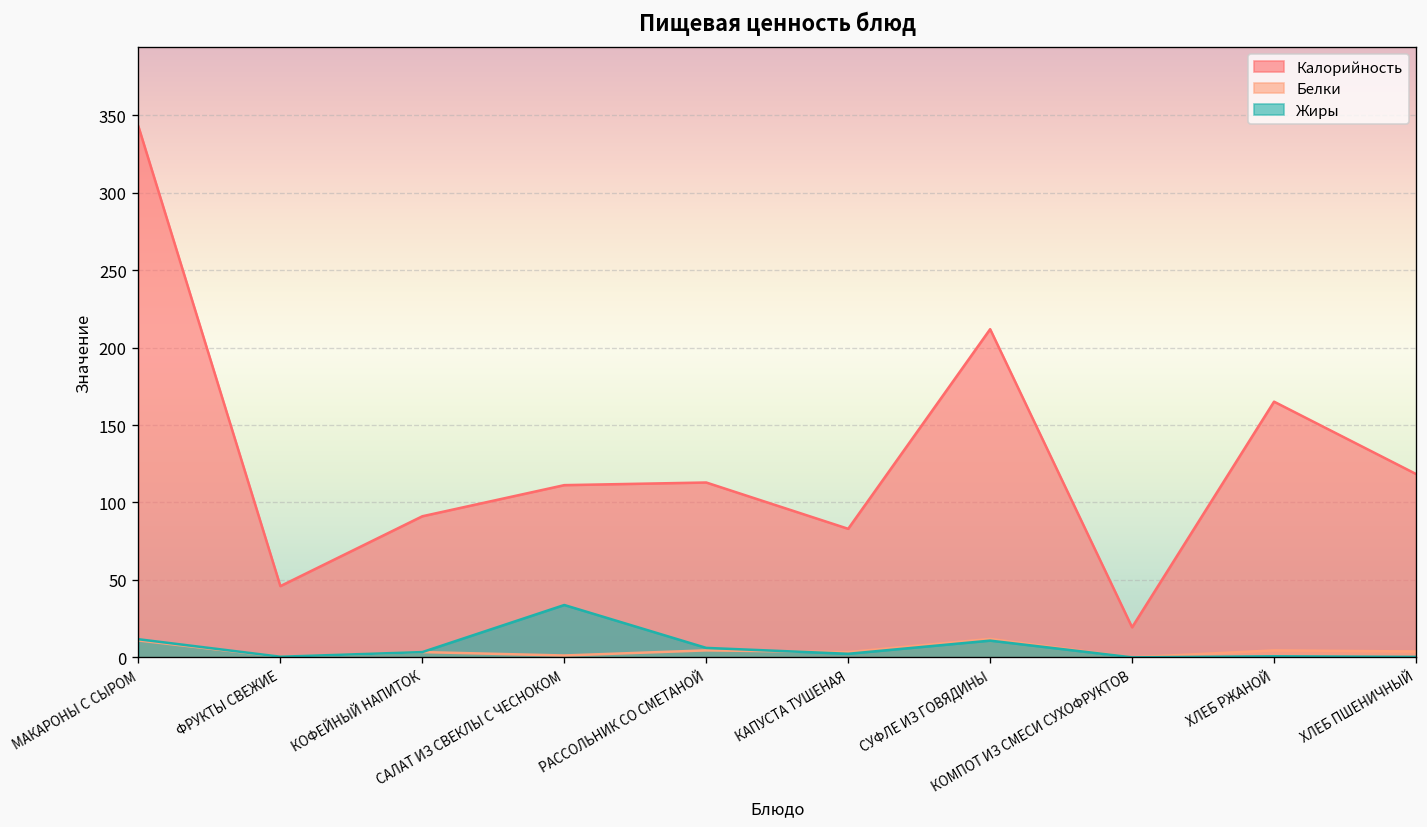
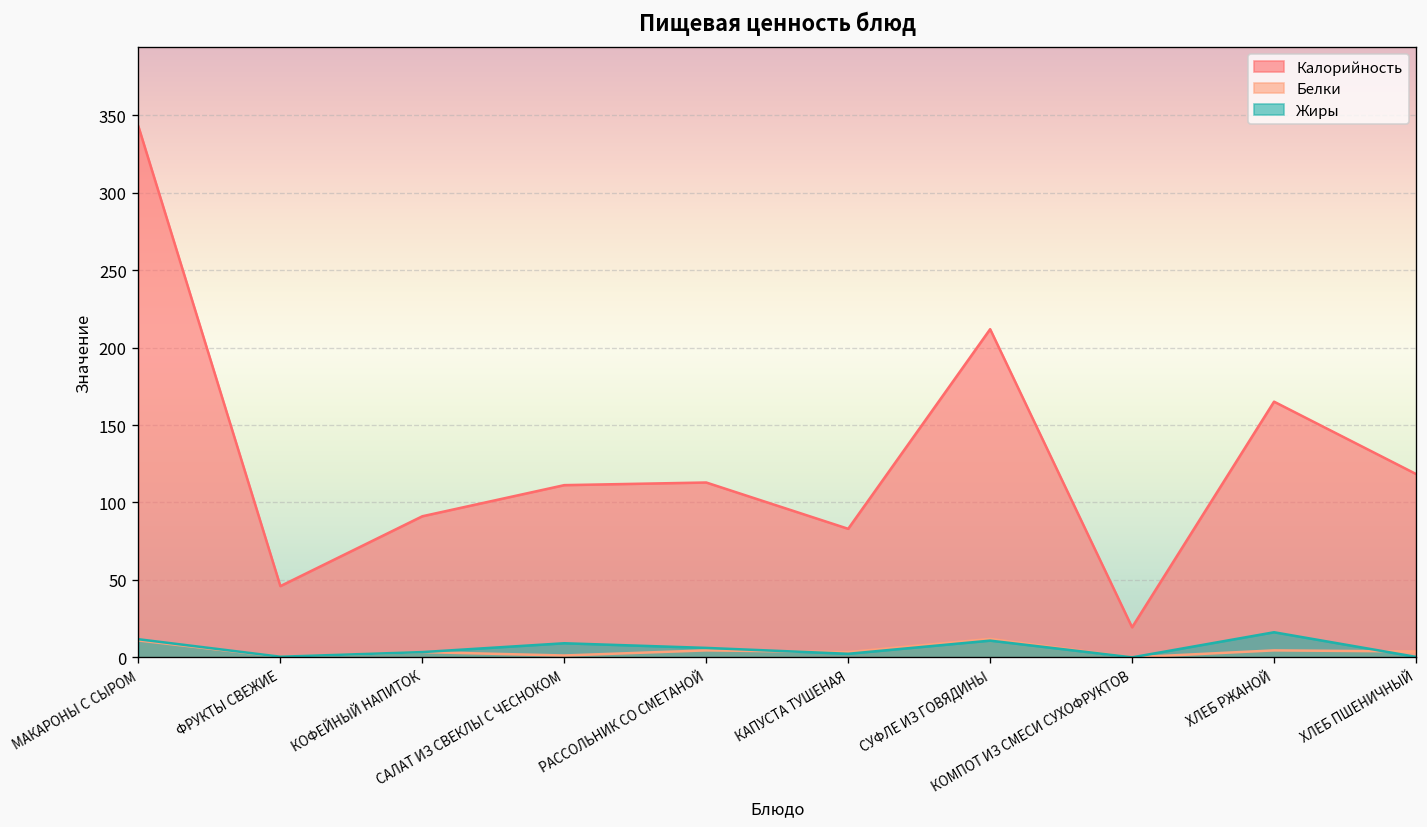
  {
    "Жиры": {
-     "САЛАТ ИЗ СВЕКЛЫ С ЧЕСНОКОМ": 34,
-     "ХЛЕБ РЖАНОЙ": 1,
+     "САЛАТ ИЗ СВЕКЛЫ С ЧЕСНОКОМ": 9,
+     "ХЛЕБ РЖАНОЙ": 16,
      "ХЛЕБ ПШЕНИЧНЫЙ": 0
    }
  }
